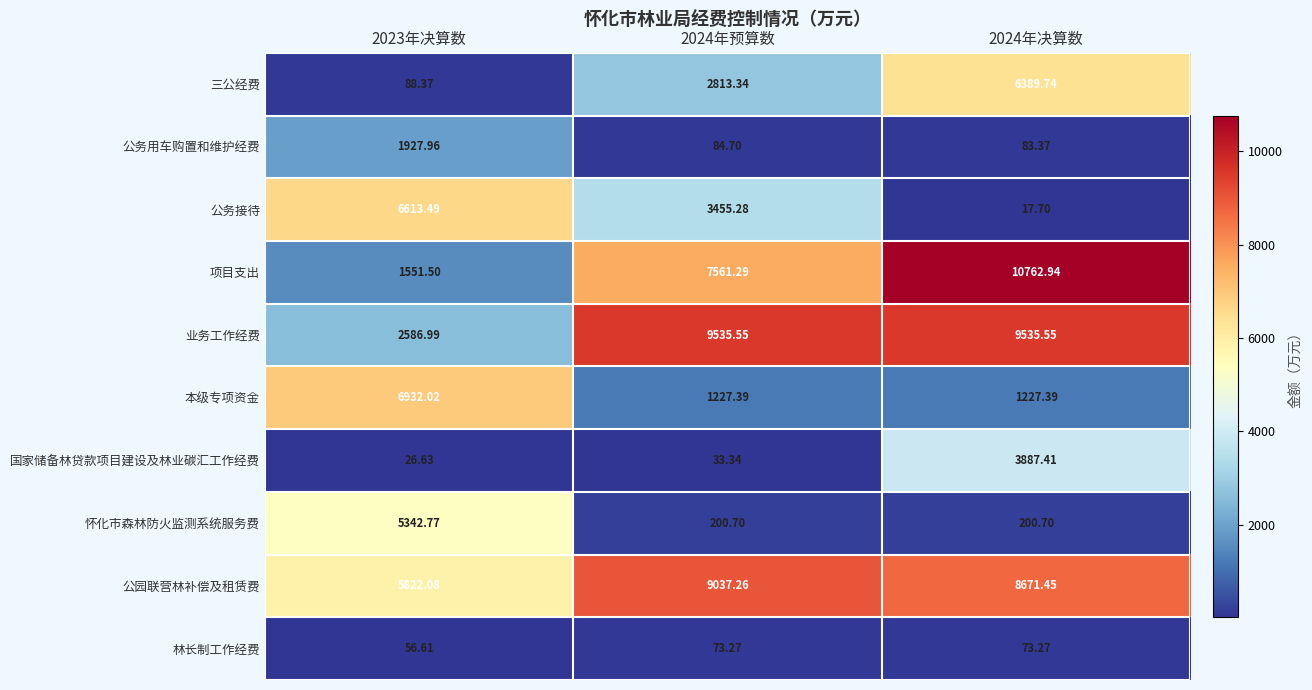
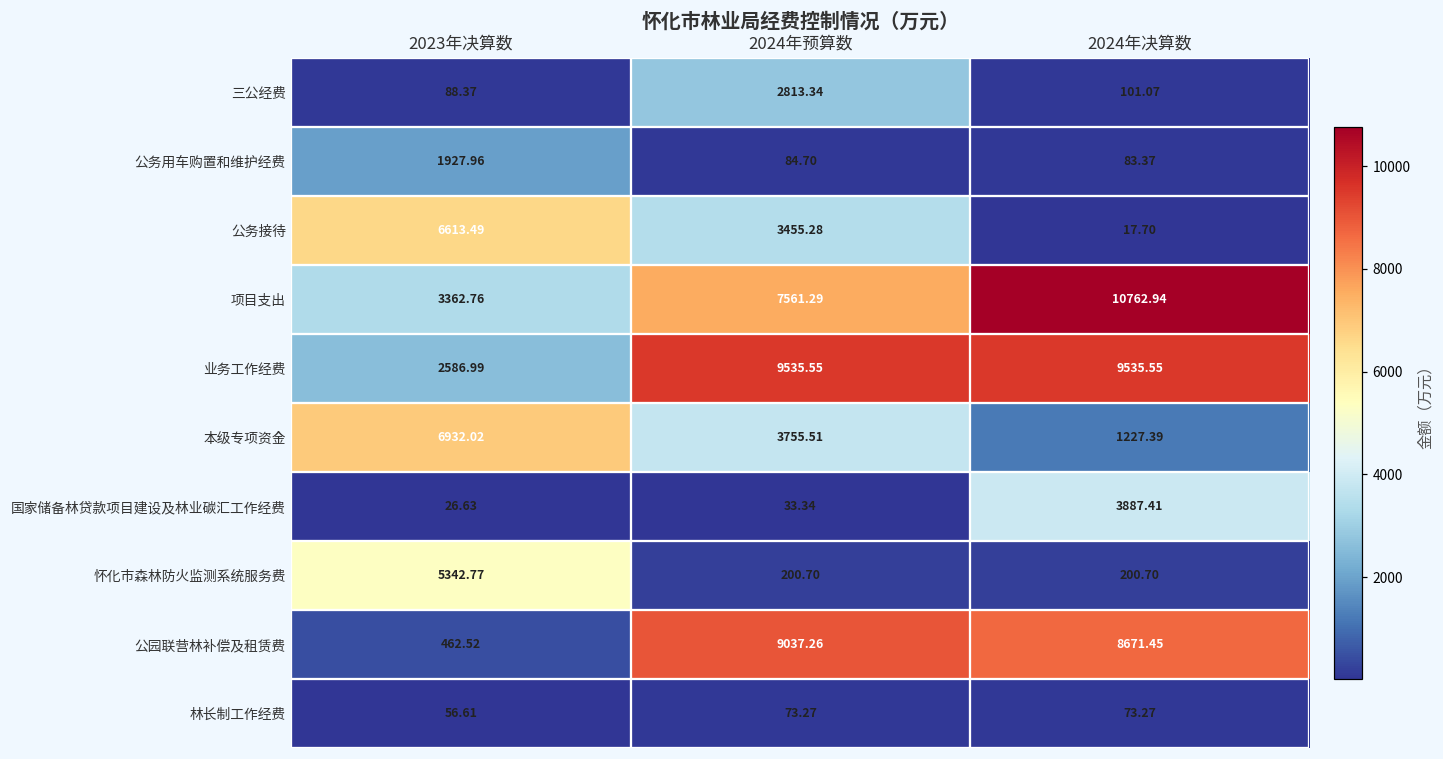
  {
    "三公经费": {
      "2023年决算数": 88.37,
      "2024年预算数": 2813.34,
-     "2024年决算数": 6389.74
+     "2024年决算数": 101.07
    },
    "公务用车购置和维护经费": {
      "2023年决算数": 1927.96,
      "2024年预算数": 84.70,
      "2024年决算数": 83.37
    },
    "公务接待": {
      "2023年决算数": 6613.49,
      "2024年预算数": 3455.28,
      "2024年决算数": 17.70
    },
    "项目支出": {
-     "2023年决算数": 1551.50,
+     "2023年决算数": 3362.76,
      "2024年预算数": 7561.29,
      "2024年决算数": 10762.94
    },
    "业务工作经费": {
      "2023年决算数": 2586.99,
      "2024年预算数": 9535.55,
      "2024年决算数": 9535.55
    },
    "本级专项资金": {
      "2023年决算数": 6932.02,
-     "2024年预算数": 1227.39,
+     "2024年预算数": 3755.51,
      "2024年决算数": 1227.39
    },
    "国家储备林贷款项目建设及林业碳汇工作经费": {
      "2023年决算数": 26.63,
      "2024年预算数": 33.34,
      "2024年决算数": 3887.41
    },
    "怀化市森林防火监测系统服务费": {
      "2023年决算数": 5342.77,
      "2024年预算数": 200.70,
      "2024年决算数": 200.70
    },
    "公园联营林补偿及租赁费": {
-     "2023年决算数": 5822.08,
+     "2023年决算数": 462.52,
      "2024年预算数": 9037.26,
      "2024年决算数": 8671.45
    },
    "林长制工作经费": {
      "2023年决算数": 56.61,
      "2024年预算数": 73.27,
      "2024年决算数": 73.27
    }
  }
